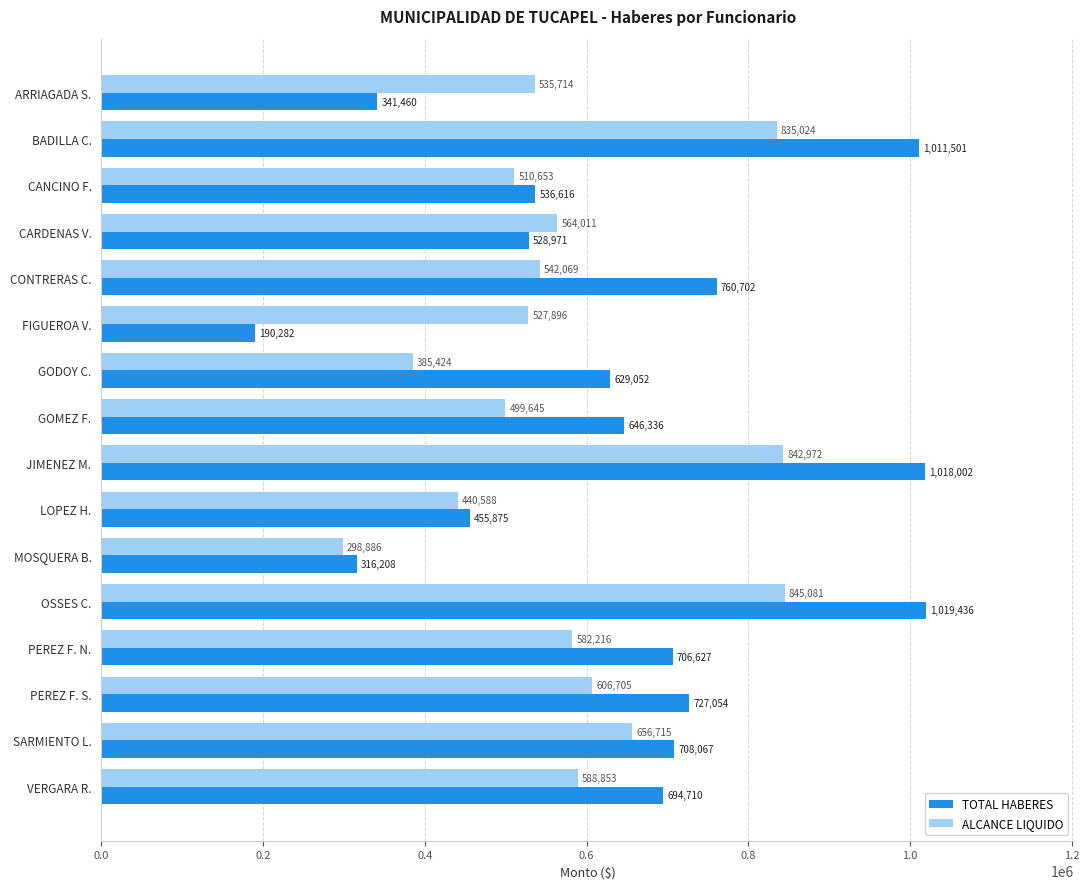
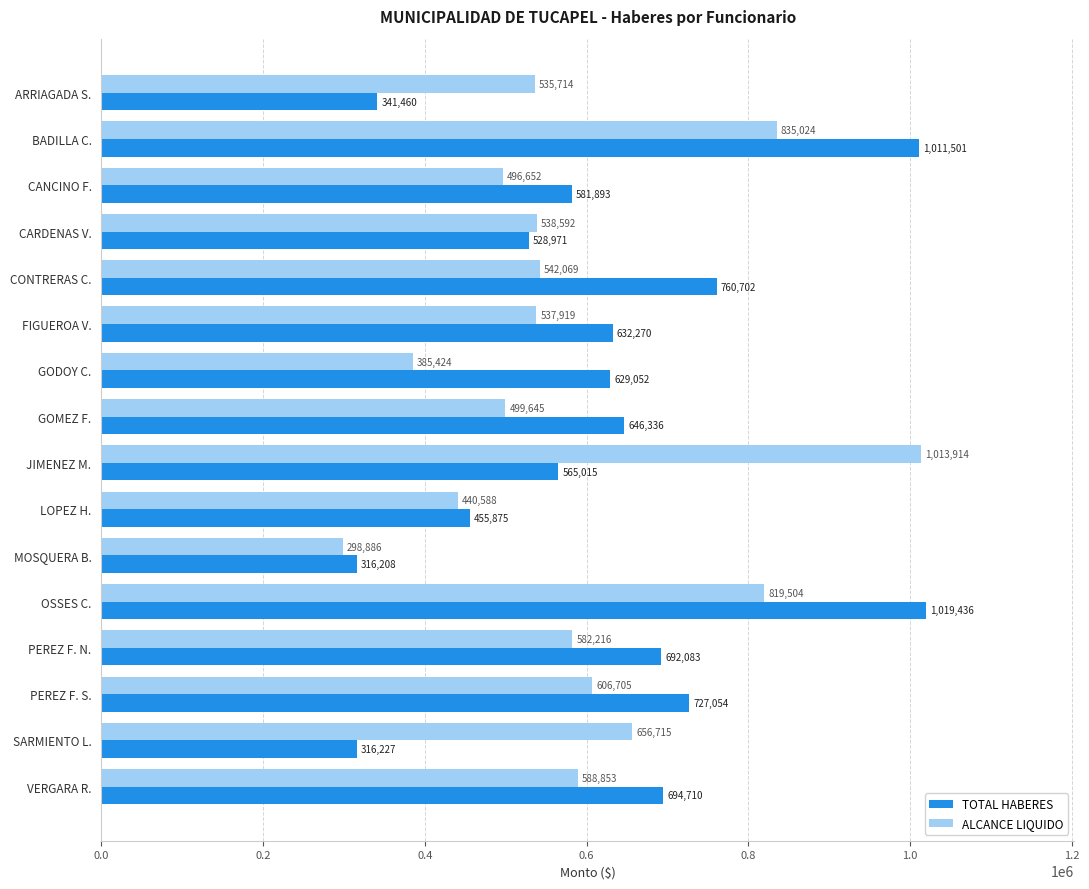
  {
    "TOTAL HABERES": {
      "ARRIAGADA S.": "341,460",
      "BADILLA C.": "1,011,501",
-     "CANCINO F.": "536,616",
+     "CANCINO F.": "581,893",
      "CARDENAS V.": "528,971",
      "CONTRERAS C.": "760,702",
-     "FIGUEROA V.": "190,282",
+     "FIGUEROA V.": "632,270",
      "GODOY C.": "629,052",
      "GOMEZ F.": "646,336",
-     "JIMENEZ M.": "1,018,002",
+     "JIMENEZ M.": "565,015",
      "LOPEZ H.": "455,875",
      "MOSQUERA B.": "316,208",
      "OSSES C.": "1,019,436",
-     "PEREZ F. N.": "706,627",
+     "PEREZ F. N.": "692,083",
      "PEREZ F. S.": "727,054",
-     "SARMIENTO L.": "708,067",
+     "SARMIENTO L.": "316,227",
      "VERGARA R.": "694,710"
    },
    "ALCANCE LIQUIDO": {
      "ARRIAGADA S.": "535,714",
      "BADILLA C.": "835,024",
-     "CANCINO F.": "510,653",
-     "CARDENAS V.": "564,011",
+     "CANCINO F.": "496,652",
+     "CARDENAS V.": "538,592",
      "CONTRERAS C.": "542,069",
-     "FIGUEROA V.": "527,896",
+     "FIGUEROA V.": "537,919",
      "GODOY C.": "385,424",
      "GOMEZ F.": "499,645",
-     "JIMENEZ M.": "842,972",
+     "JIMENEZ M.": "1,013,914",
      "LOPEZ H.": "440,588",
      "MOSQUERA B.": "298,886",
-     "OSSES C.": "845,081",
+     "OSSES C.": "819,504",
      "PEREZ F. N.": "582,216",
      "PEREZ F. S.": "606,705",
      "SARMIENTO L.": "656,715",
      "VERGARA R.": "588,853"
    }
  }
